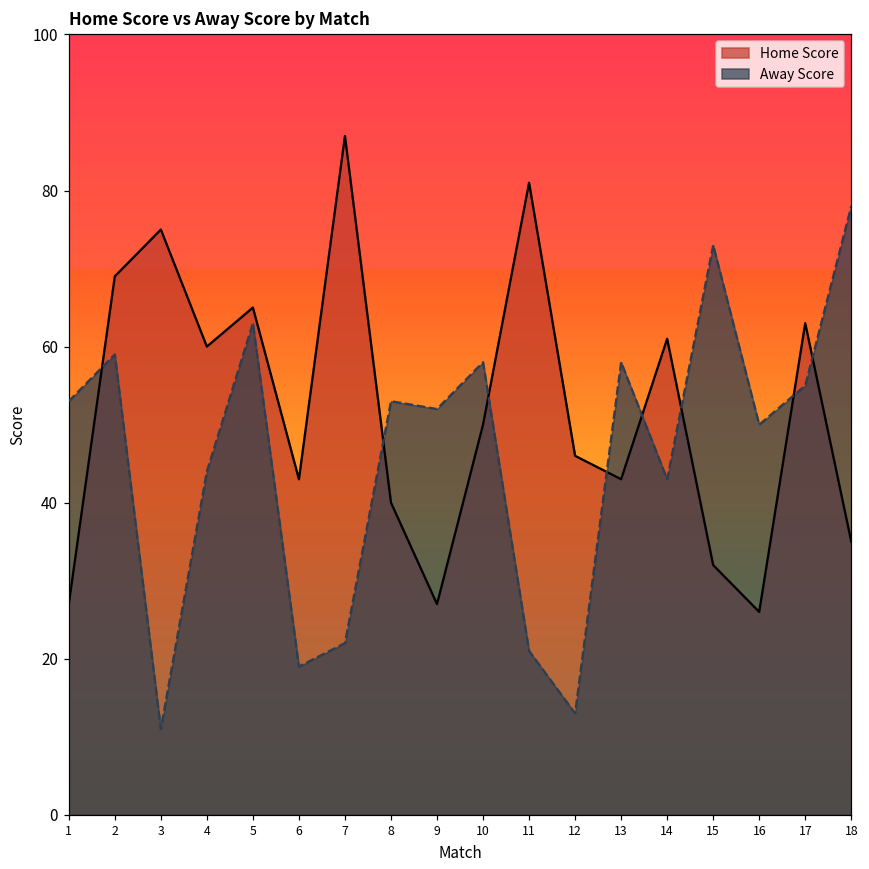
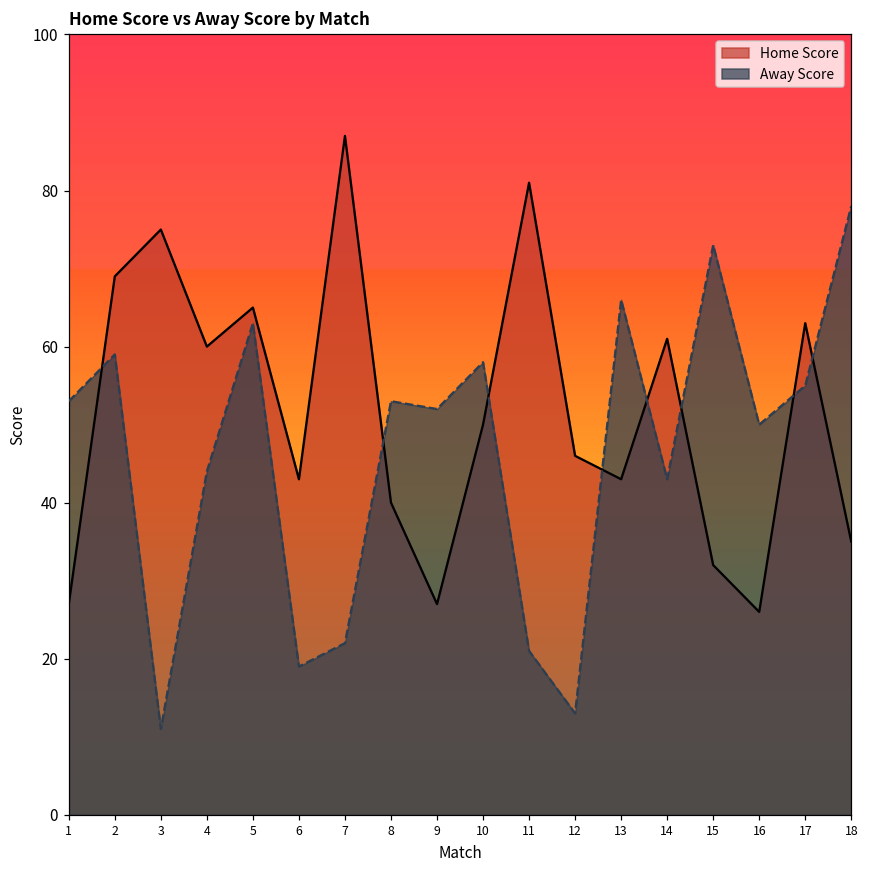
  {
    "Home Score": {
      "1": 27,
      "2": 69,
      "3": 75,
      "4": 60,
      "5": 65,
      "6": 43,
      "7": 87,
      "8": 40,
      "9": 27,
      "10": 50,
      "11": 81,
      "12": 46,
      "13": 43,
      "14": 61,
      "15": 32,
      "16": 26,
      "17": 63,
      "18": 35
    },
    "Away Score": {
      "1": 53,
      "2": 59,
      "3": 11,
      "4": 44,
      "5": 63,
      "6": 19,
      "7": 22,
      "8": 53,
      "9": 52,
      "10": 58,
      "11": 21,
      "12": 13,
-     "13": 58,
+     "13": 66,
      "14": 43,
      "15": 73,
      "16": 50,
      "17": 55,
      "18": 78
    }
  }
